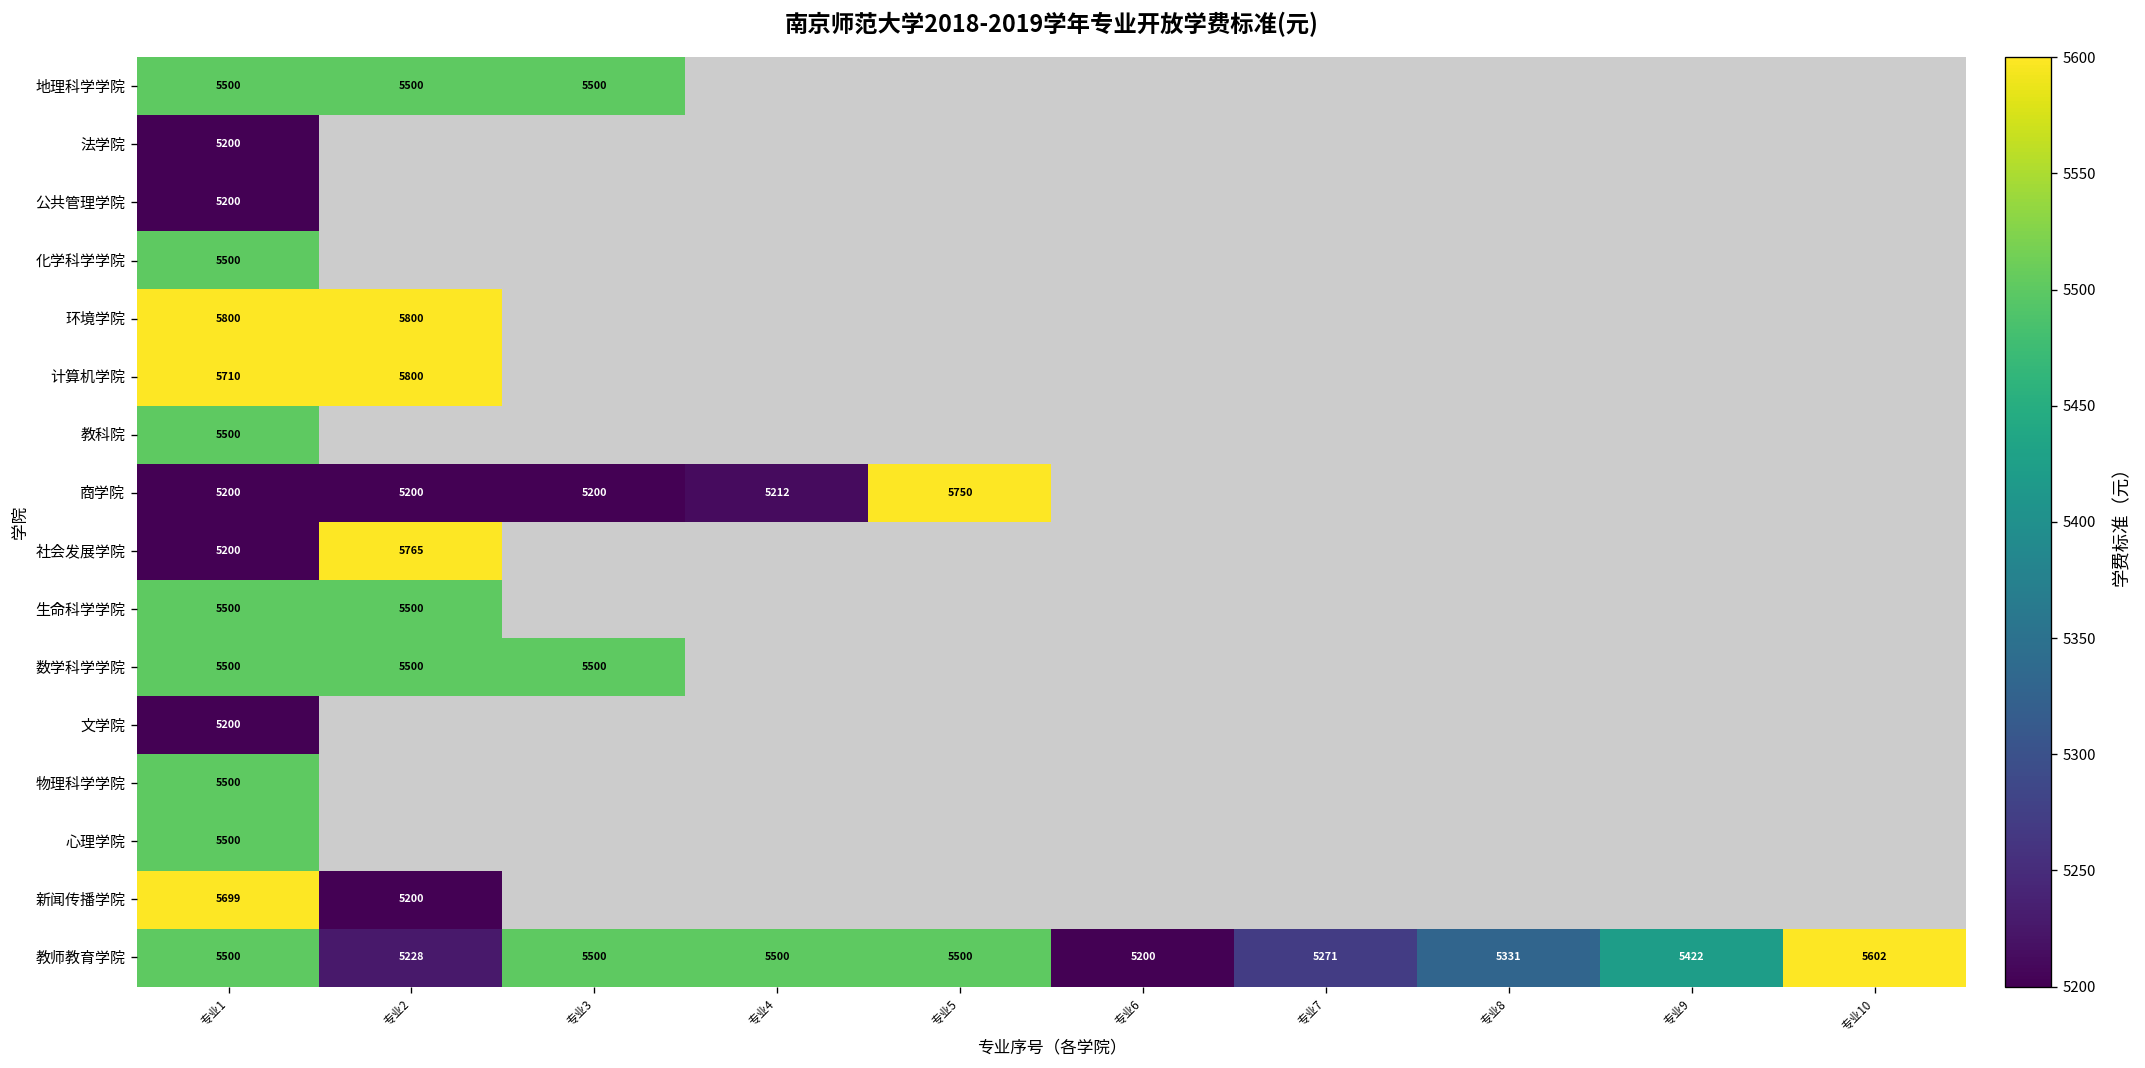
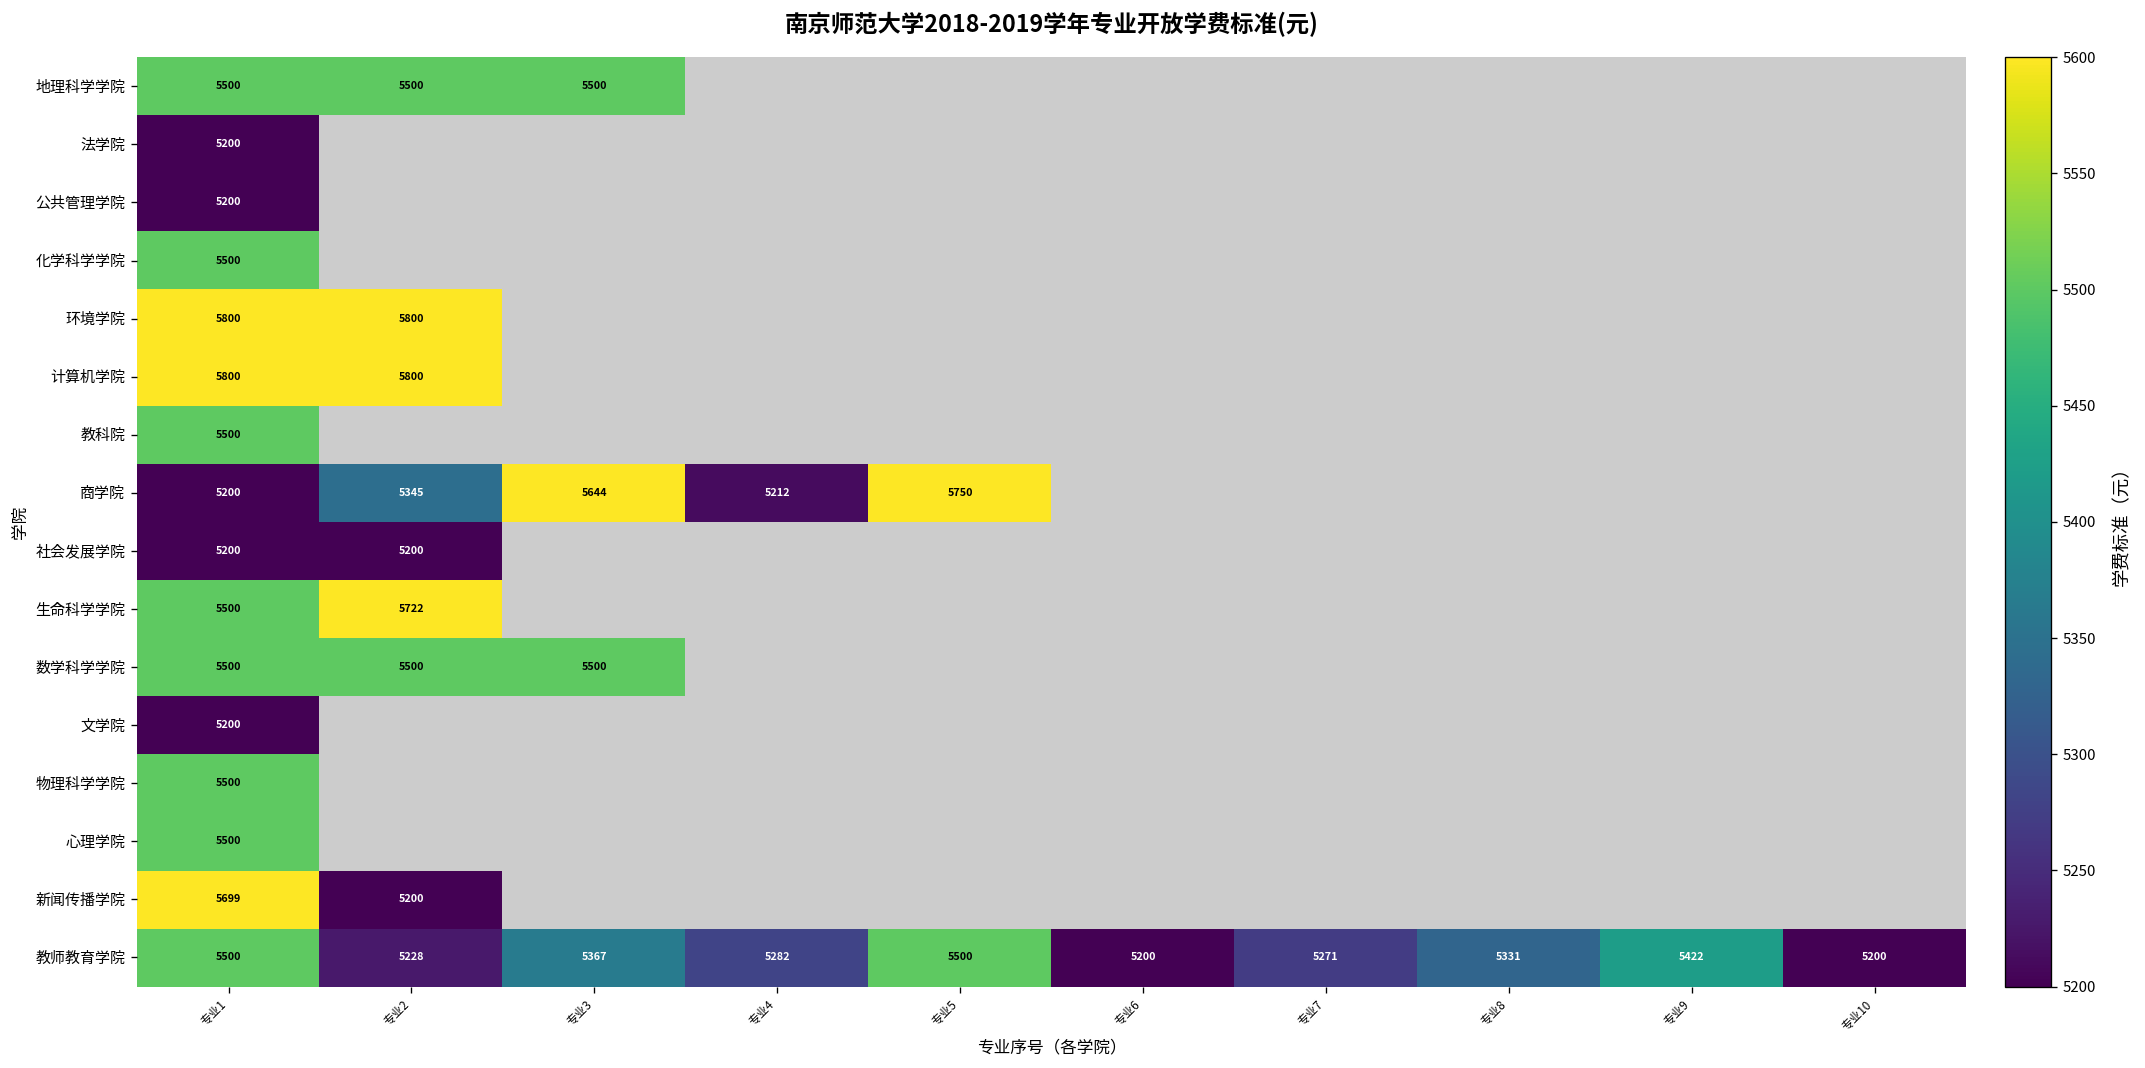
  {
    "地理科学学院": {
      "专业1": 5500,
      "专业2": 5500,
      "专业3": 5500
    },
    "法学院": {
      "专业1": 5200
    },
    "公共管理学院": {
      "专业1": 5200
    },
    "化学科学学院": {
      "专业1": 5500
    },
    "环境学院": {
      "专业1": 5800,
      "专业2": 5800
    },
    "计算机学院": {
-     "专业1": 5710,
+     "专业1": 5800,
      "专业2": 5800
    },
    "教科院": {
      "专业1": 5500
    },
    "商学院": {
      "专业1": 5200,
-     "专业2": 5200,
-     "专业3": 5200,
+     "专业2": 5345,
+     "专业3": 5644,
      "专业4": 5212,
      "专业5": 5750
    },
    "社会发展学院": {
      "专业1": 5200,
-     "专业2": 5765
+     "专业2": 5200
    },
    "生命科学学院": {
      "专业1": 5500,
-     "专业2": 5500
+     "专业2": 5722
    },
    "数学科学学院": {
      "专业1": 5500,
      "专业2": 5500,
      "专业3": 5500
    },
    "文学院": {
      "专业1": 5200
    },
    "物理科学学院": {
      "专业1": 5500
    },
    "心理学院": {
      "专业1": 5500
    },
    "新闻传播学院": {
      "专业1": 5699,
      "专业2": 5200
    },
    "教师教育学院": {
      "专业1": 5500,
      "专业2": 5228,
-     "专业3": 5500,
-     "专业4": 5500,
+     "专业3": 5367,
+     "专业4": 5282,
      "专业5": 5500,
      "专业6": 5200,
      "专业7": 5271,
      "专业8": 5331,
      "专业9": 5422,
-     "专业10": 5602
+     "专业10": 5200
    }
  }
